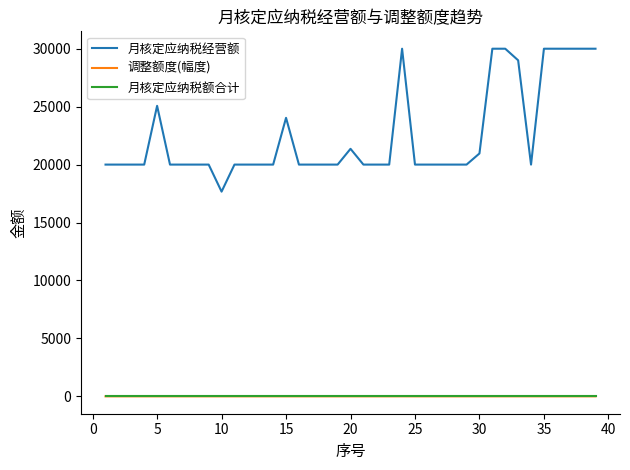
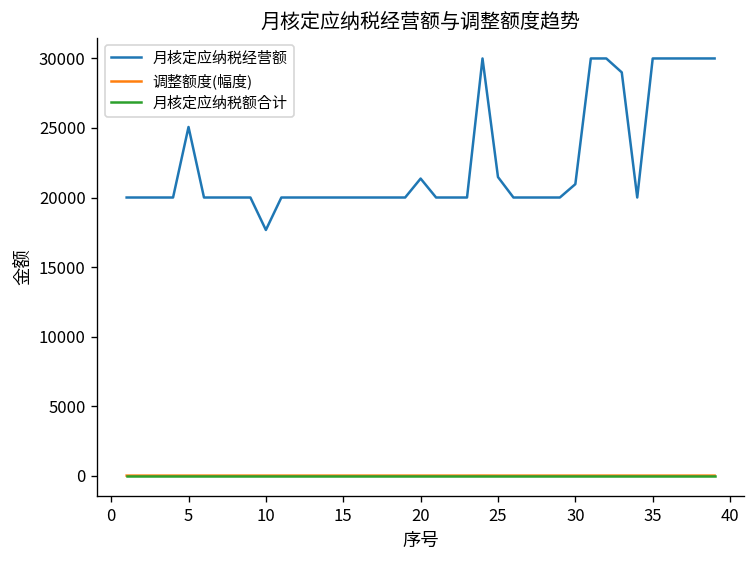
  {
    "月核定应纳税经营额": {
      "5": 25100,
      "10": 17700,
-     "15": 24000,
+     "15": 20000,
      "20": 21400,
-     "25": 20000,
+     "25": 21500,
      "30": 21000,
      "35": 30000
    },
    "月核定应纳税额合计": {
      "5": 0,
      "10": 0,
      "15": 0,
      "20": 0,
      "25": 0,
      "30": 0,
      "35": 0
    }
  }
